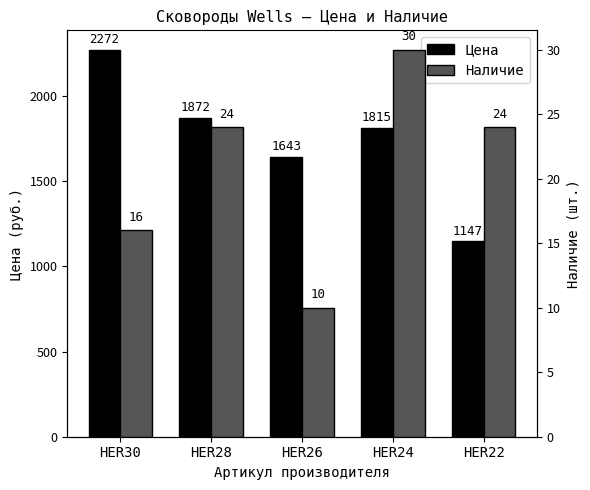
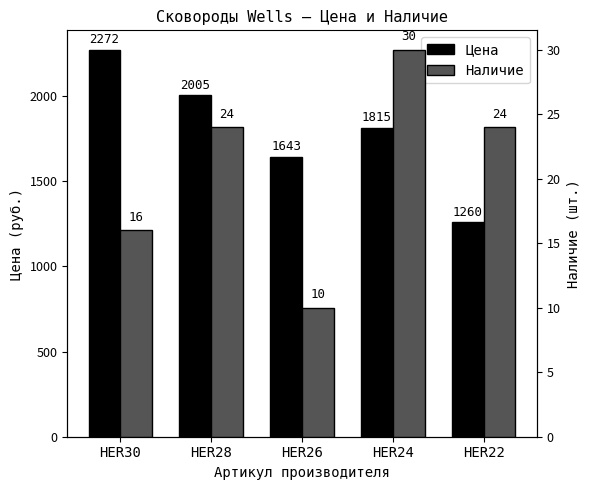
  {
    "Цена": {
      "HER30": 2272,
-     "HER28": 1872,
+     "HER28": 2005,
      "HER26": 1643,
      "HER24": 1815,
-     "HER22": 1147
+     "HER22": 1260
    },
    "Наличие": {
      "HER30": 16,
      "HER28": 24,
      "HER26": 10,
      "HER24": 30,
      "HER22": 24
    }
  }
